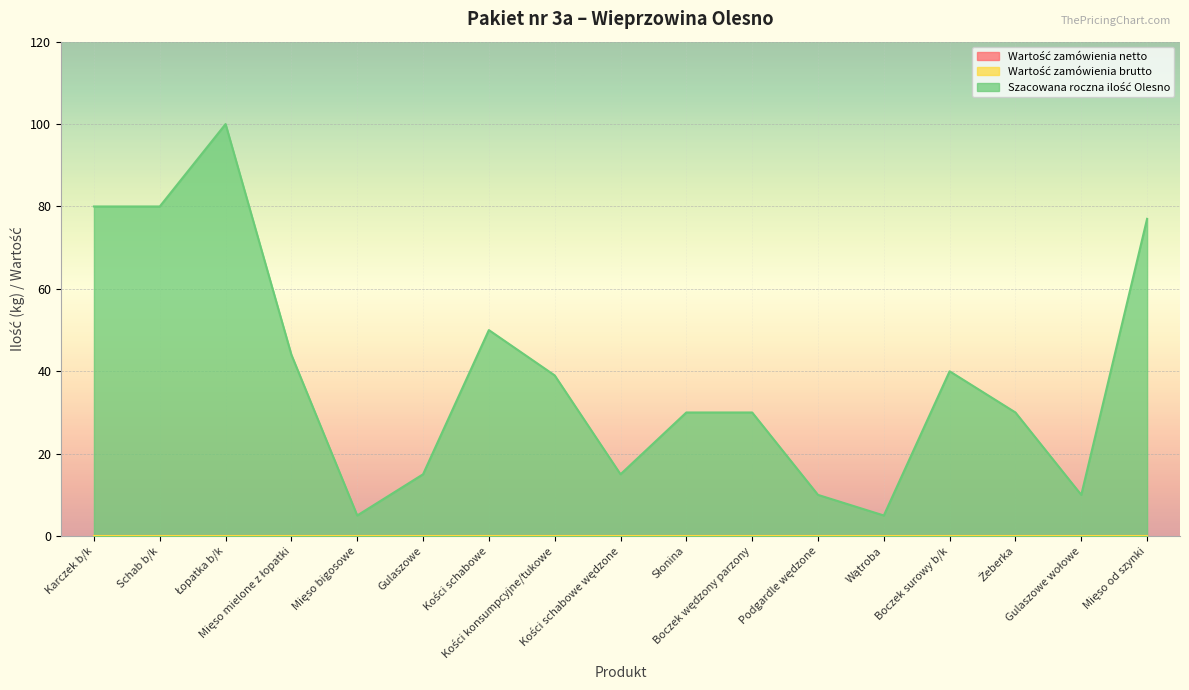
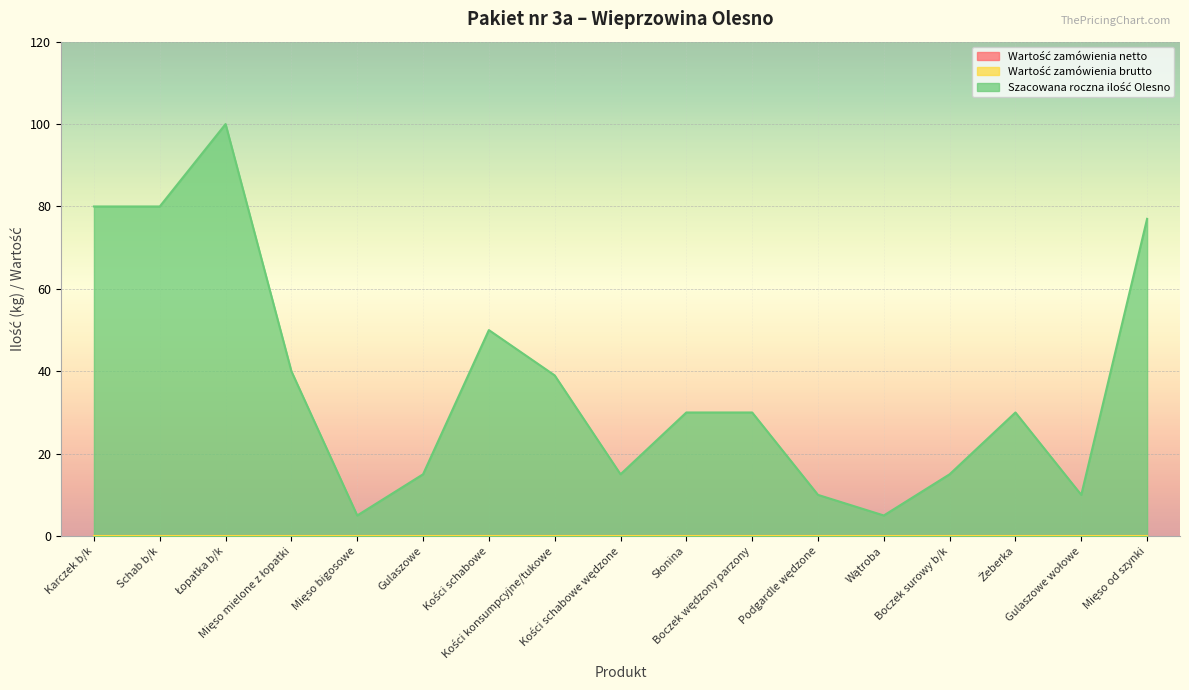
  {
    "Wartość zamówienia brutto": {
      "Karczek b/k": 0,
      "Schab b/k": 0,
      "Łopatka b/k": 0,
      "Mięso mielone z łopatki": 0,
      "Mięso bigosowe": 0,
      "Gulaszowe": 0,
      "Kości schabowe": 0,
      "Kości konsumpcyjne/tukowe": 0,
      "Kości schabowe wędzone": 0,
      "Słonina": 0,
      "Boczek wędzony parzony": 0,
      "Podgardle wędzone": 0,
      "Wątroba": 0,
      "Boczek surowy b/k": 0,
      "Żeberka": 0,
      "Gulaszowe wołowe": 0,
      "Mięso od szynki": 0
    },
    "Szacowana roczna ilość Olesno": {
      "Karczek b/k": 80,
      "Schab b/k": 80,
      "Łopatka b/k": 100,
-     "Mięso mielone z łopatki": 44,
+     "Mięso mielone z łopatki": 40,
      "Mięso bigosowe": 5,
      "Gulaszowe": 15,
      "Kości schabowe": 50,
      "Kości konsumpcyjne/tukowe": 39,
      "Kości schabowe wędzone": 15,
      "Słonina": 30,
      "Boczek wędzony parzony": 30,
      "Podgardle wędzone": 10,
      "Wątroba": 5,
-     "Boczek surowy b/k": 40,
+     "Boczek surowy b/k": 15,
      "Żeberka": 30,
      "Gulaszowe wołowe": 10,
      "Mięso od szynki": 77
    }
  }
